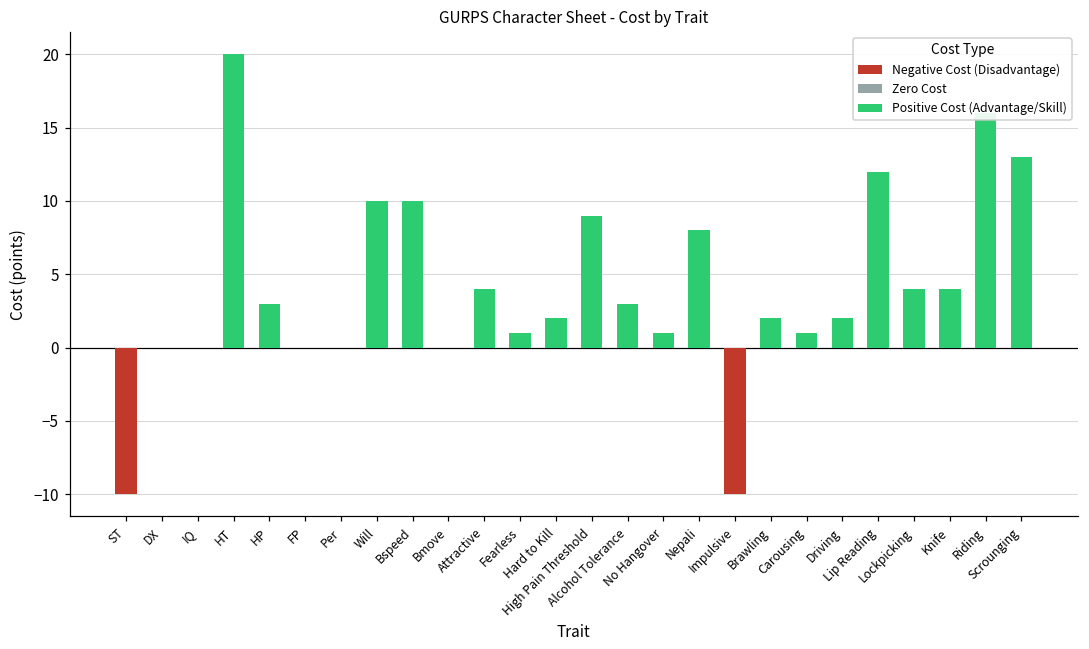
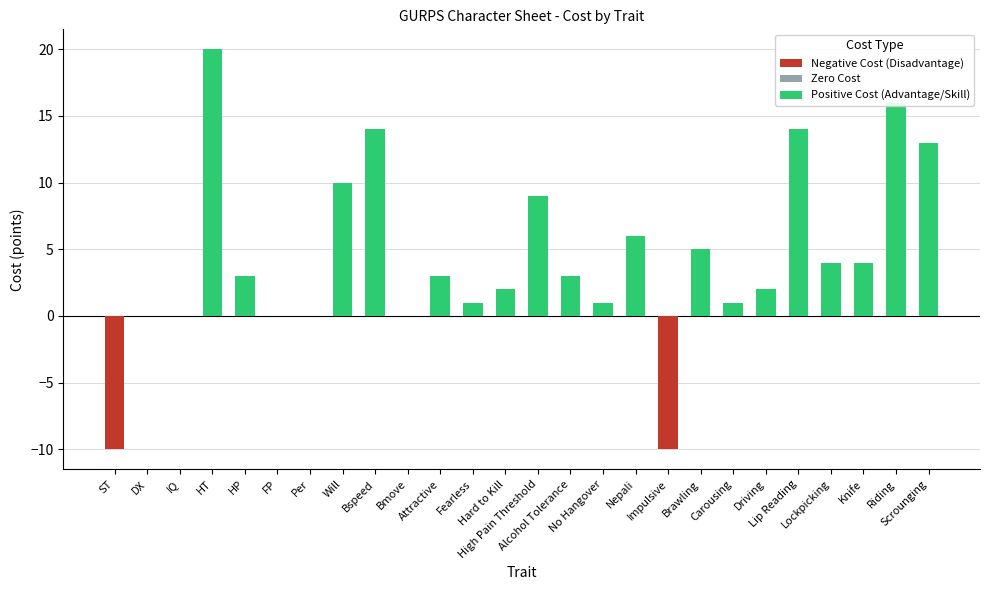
  {
    "ST": -10,
    "DX": 0,
    "IQ": 0,
    "HT": 20,
    "HP": 3,
    "FP": 0,
    "Per": 0,
    "Will": 10,
-   "Bspeed": 10,
+   "Bspeed": 14,
    "Bmove": 0,
-   "Attractive": 4,
+   "Attractive": 3,
    "Fearless": 1,
    "Hard to Kill": 2,
    "High Pain Threshold": 9,
    "Alcohol Tolerance": 3,
    "No Hangover": 1,
-   "Nepali": 8,
+   "Nepali": 6,
    "Impulsive": -10,
-   "Brawling": 2,
+   "Brawling": 5,
    "Carousing": 1,
    "Driving": 2,
-   "Lip Reading": 12,
+   "Lip Reading": 14,
    "Lockpicking": 4,
    "Knife": 4,
    "Scrounging": 13
  }
